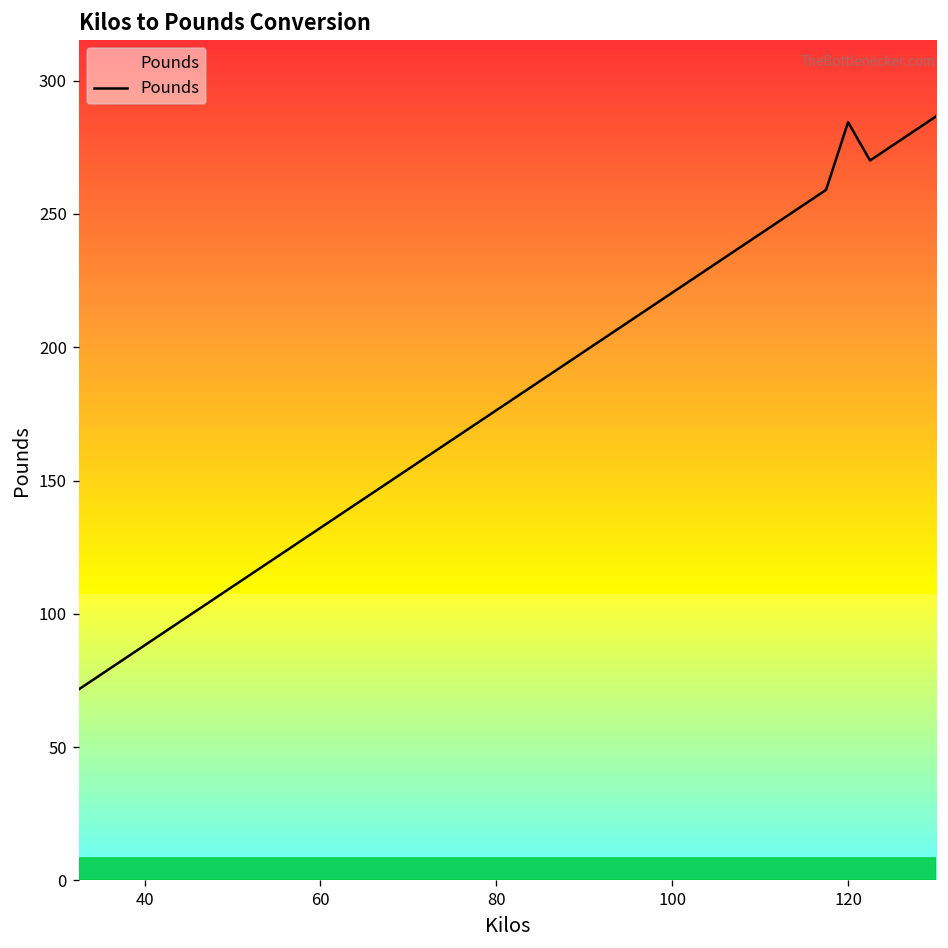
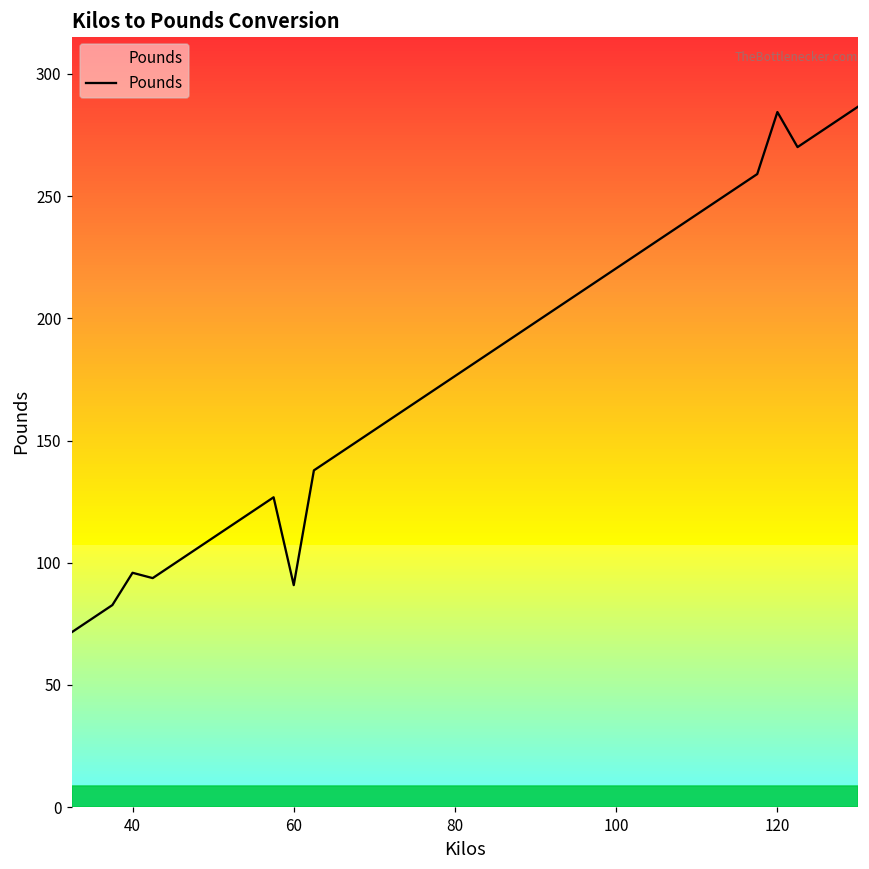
  {
-   "40": 88,
-   "60": 132,
+   "40": 96,
+   "60": 91,
    "80": 176,
    "100": 220,
    "120": 284
  }
